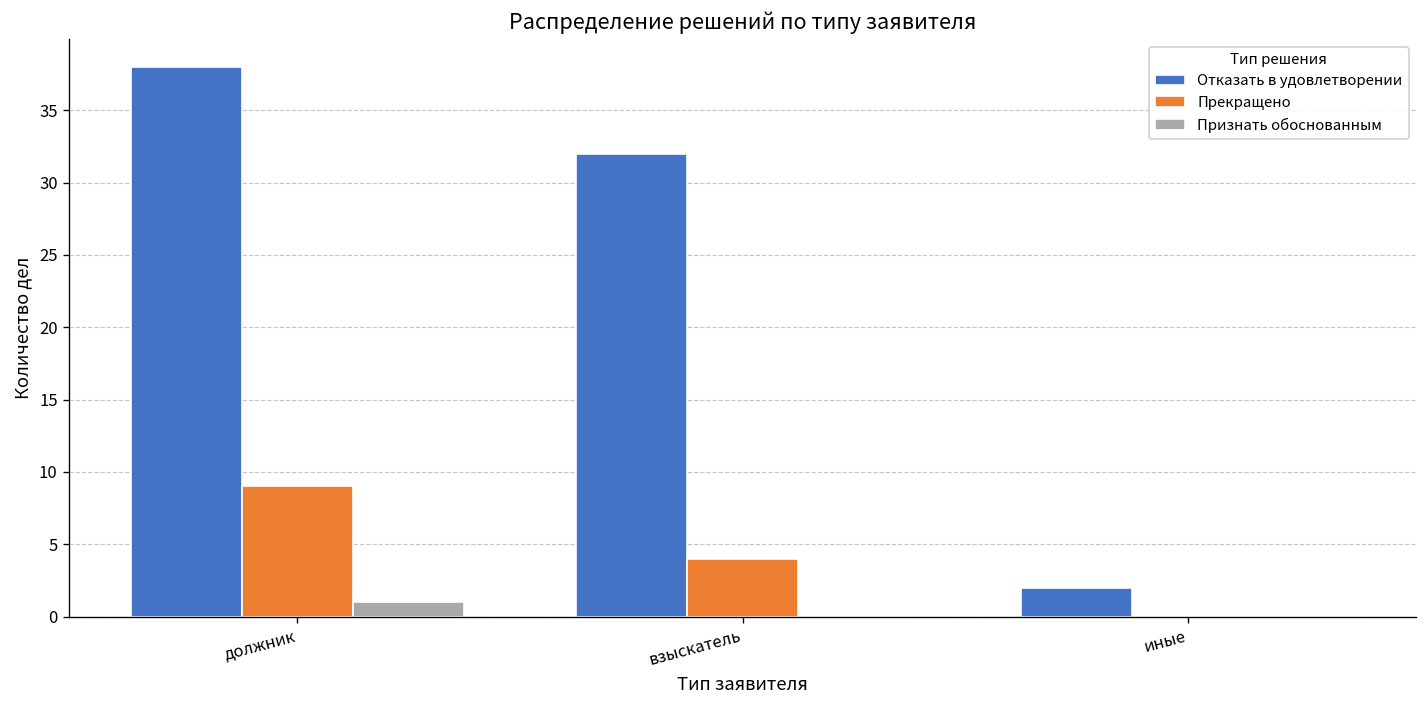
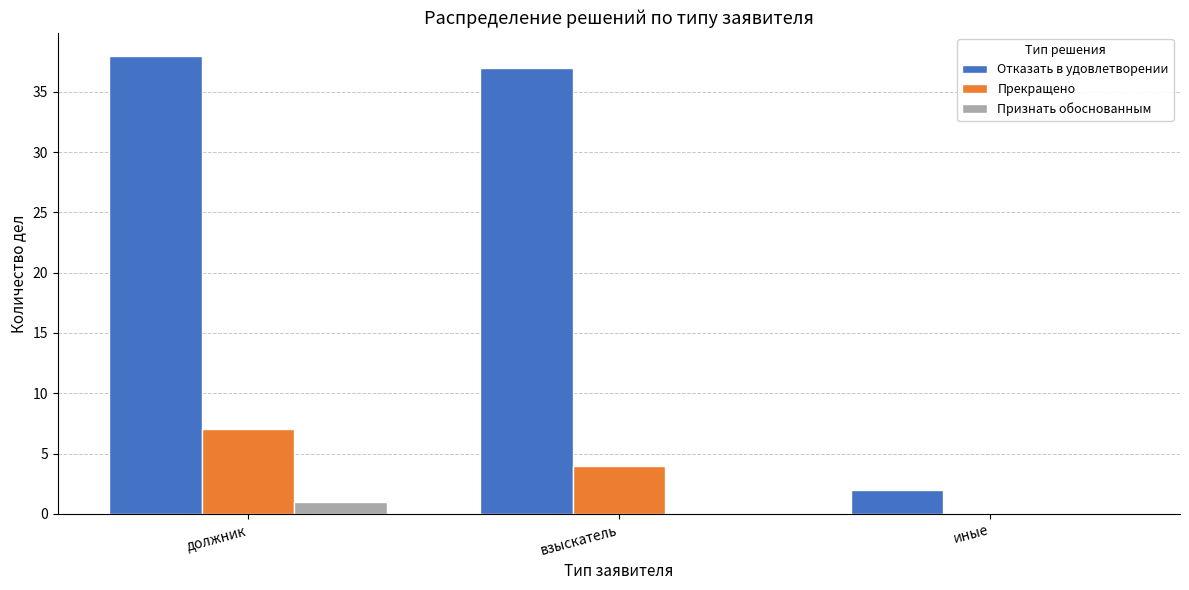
  {
    "Отказать в удовлетворении": {
      "должник": 38,
-     "взыскатель": 32,
+     "взыскатель": 37,
      "иные": 2
    },
    "Прекращено": {
-     "должник": 9,
+     "должник": 7,
      "взыскатель": 4,
      "иные": 0
    },
    "Признать обоснованным": {
      "должник": 1,
      "взыскатель": 0,
      "иные": 0
    }
  }
